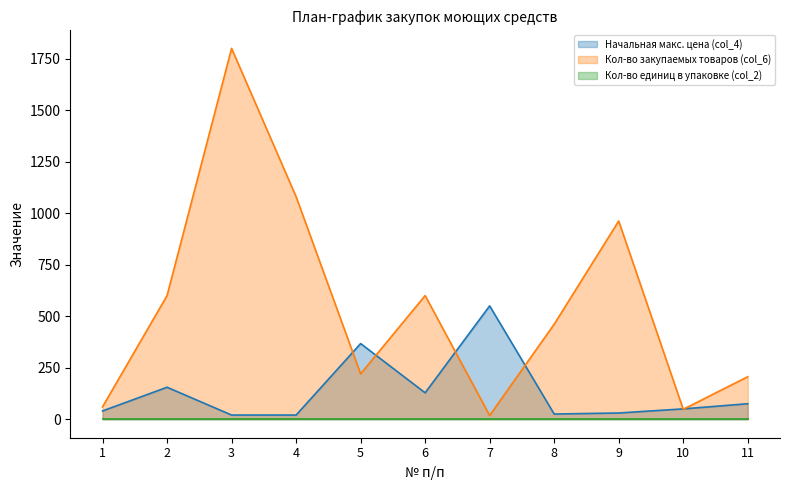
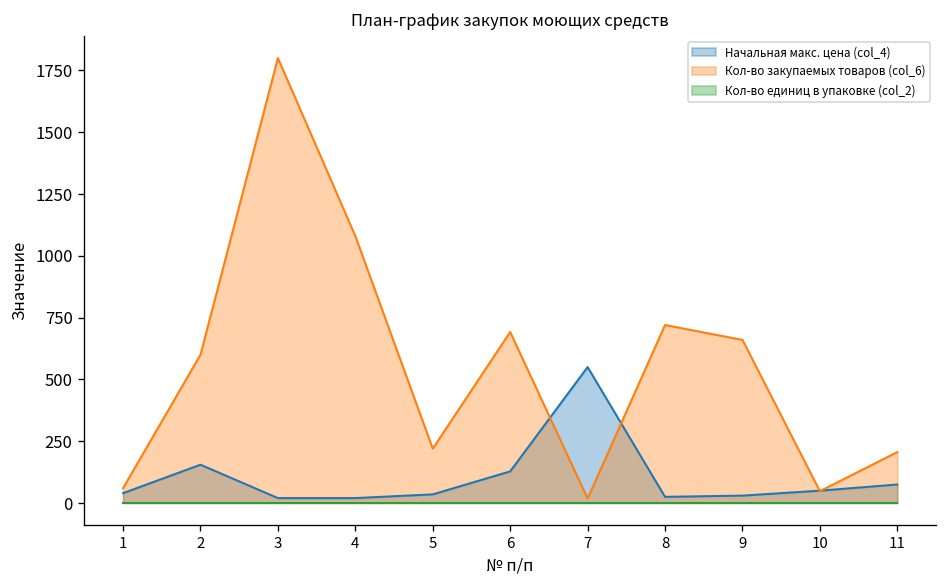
  {
    "Начальная макс. цена (col_4)": {
      "1": 40,
      "2": 160,
      "3": 20,
      "4": 20,
-     "5": 370,
+     "5": 40,
      "6": 130,
      "7": 550,
      "8": 30,
      "9": 30,
      "11": 80
    },
    "Кол-во закупаемых товаров (col_6)": {
      "1": 60,
      "2": 600,
      "3": 1800,
      "4": 1080,
      "5": 220,
-     "6": 600,
+     "6": 690,
      "7": 20,
-     "8": 460,
-     "9": 960,
+     "8": 720,
+     "9": 660,
      "11": 210
    },
    "Кол-во единиц в упаковке (col_2)": {
      "1": 0,
      "2": 0,
      "3": 0,
      "4": 0,
      "5": 0,
      "6": 0,
      "7": 0,
      "8": 0,
      "9": 0,
      "10": 0,
      "11": 0
    }
  }
